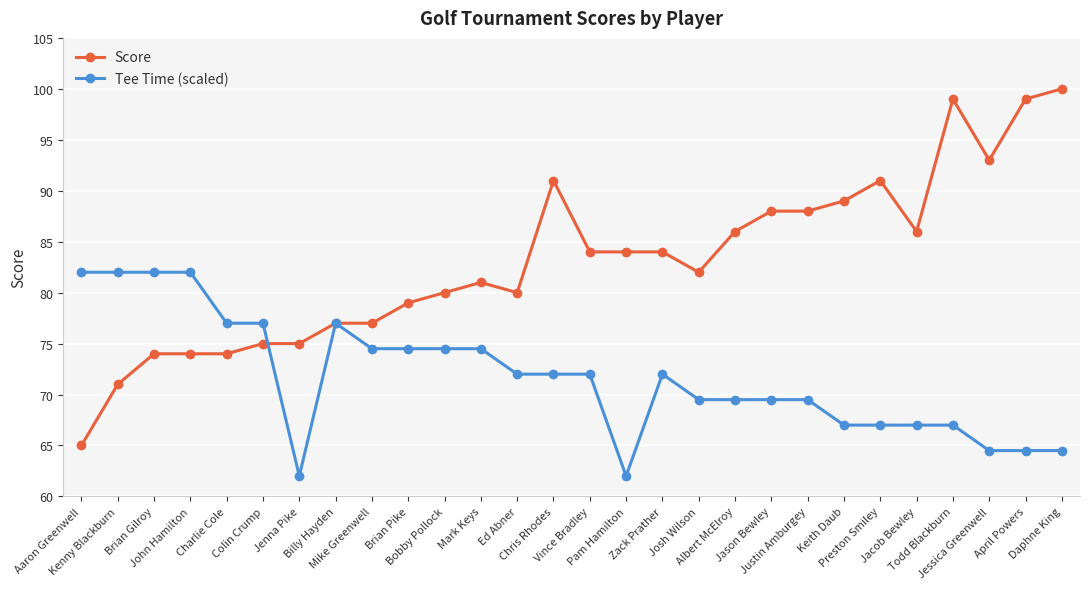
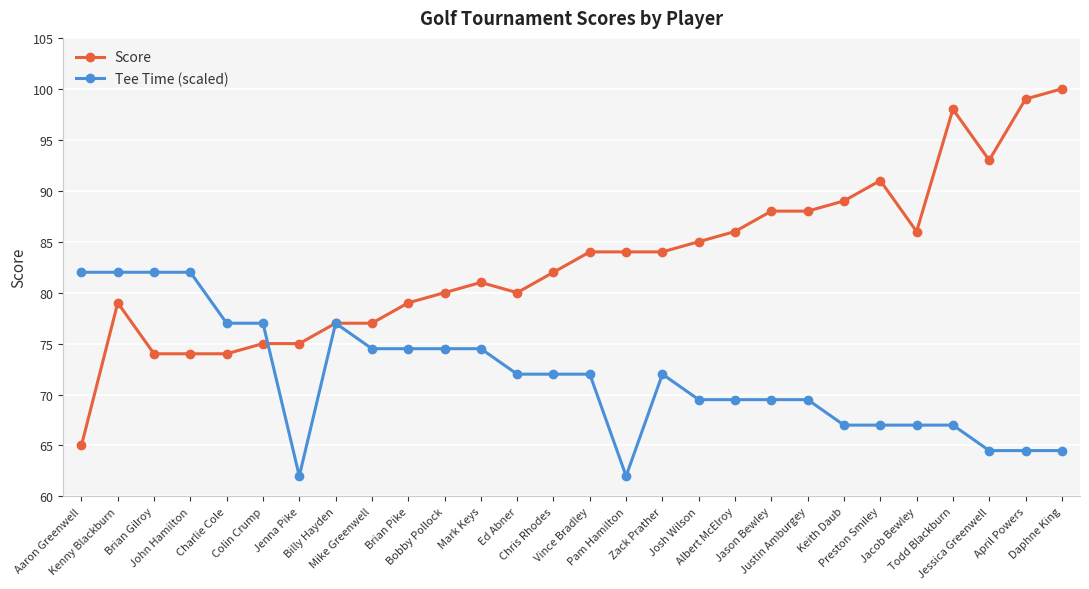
  {
    "Score": {
      "Aaron Greenwell": 65,
-     "Kenny Blackburn": 71,
+     "Kenny Blackburn": 79,
      "Brian Gilroy": 74,
      "John Hamilton": 74,
      "Charlie Cole": 74,
      "Colin Crump": 75,
      "Jenna Pike": 75,
      "Mike Greenwell": 77,
      "Brian Pike": 79,
      "Bobby Pollock": 80,
      "Mark Keys": 81,
      "Ed Abner": 80,
-     "Chris Rhodes": 91,
+     "Chris Rhodes": 82,
      "Vince Bradley": 84,
      "Pam Hamilton": 84,
      "Zack Prather": 84,
-     "Josh Wilson": 82,
+     "Josh Wilson": 85,
      "Albert McElroy": 86,
      "Jason Bewley": 88,
      "Justin Amburgey": 88,
      "Keith Daub": 89,
      "Preston Smiley": 91,
      "Jacob Bewley": 86,
-     "Todd Blackburn": 99,
+     "Todd Blackburn": 98,
      "Jessica Greenwell": 93,
      "April Powers": 99,
      "Daphne King": 100
    },
    "Tee Time (scaled)": {
      "Aaron Greenwell": 82,
      "Kenny Blackburn": 82,
      "Brian Gilroy": 82,
      "John Hamilton": 82,
      "Charlie Cole": 77,
      "Colin Crump": 77,
      "Jenna Pike": 62,
      "Mike Greenwell": 74.5,
      "Brian Pike": 74.5,
      "Bobby Pollock": 74.5,
      "Mark Keys": 74.5,
      "Ed Abner": 72,
      "Chris Rhodes": 72,
      "Vince Bradley": 72,
      "Pam Hamilton": 62,
      "Zack Prather": 72,
      "Josh Wilson": 69.5,
      "Albert McElroy": 69.5,
      "Jason Bewley": 69.5,
      "Justin Amburgey": 69.5,
      "Keith Daub": 67,
      "Preston Smiley": 67,
      "Jacob Bewley": 67,
      "Todd Blackburn": 67,
      "Jessica Greenwell": 64.5,
      "April Powers": 64.5,
      "Daphne King": 64.5
    }
  }
